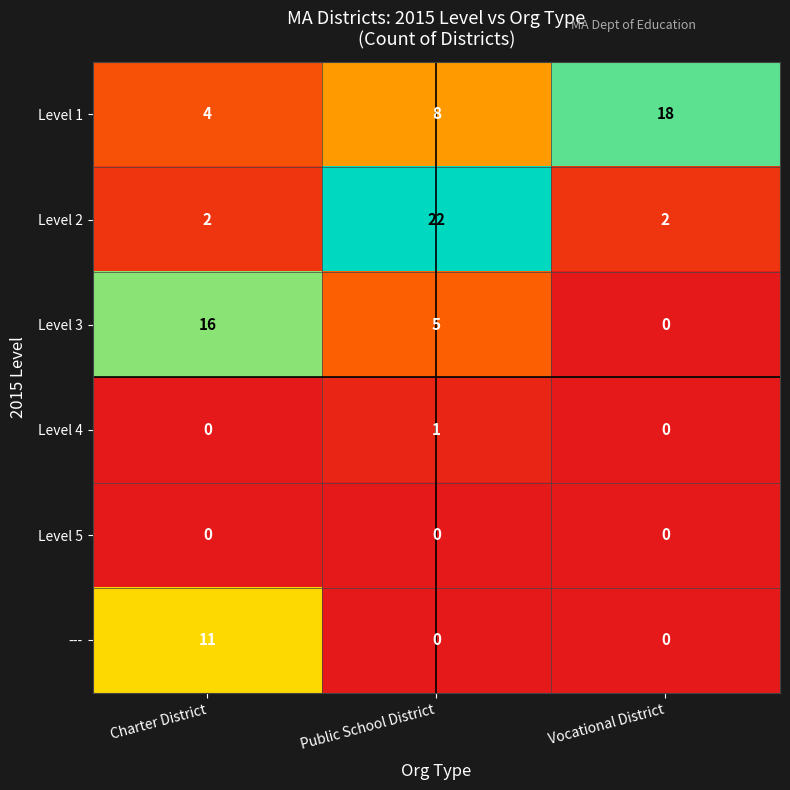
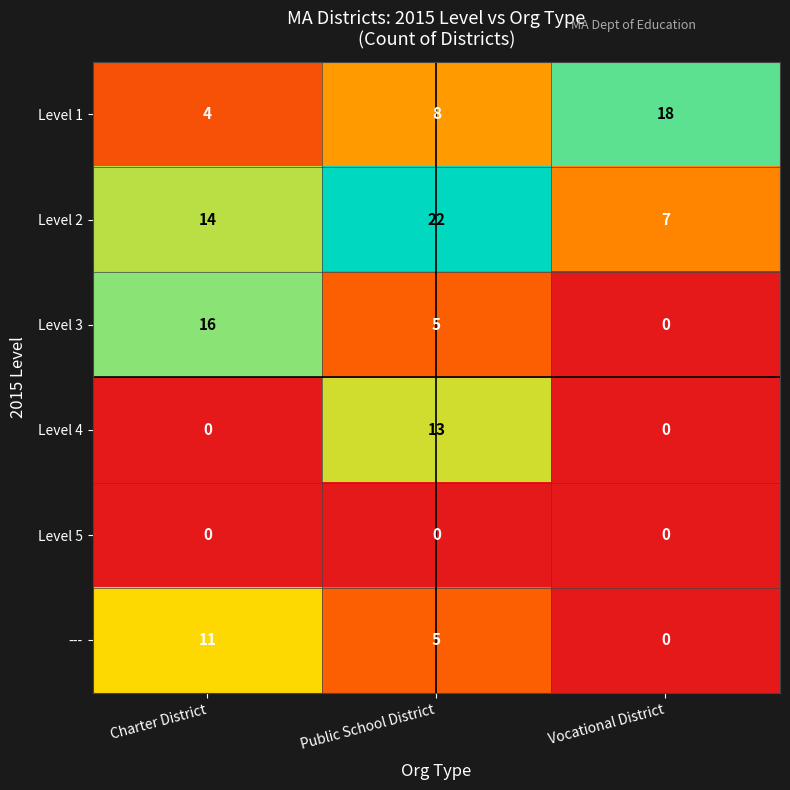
  {
    "Level 1": {
      "Charter District": 4,
      "Public School District": 8,
      "Vocational District": 18
    },
    "Level 2": {
-     "Charter District": 2,
+     "Charter District": 14,
      "Public School District": 22,
-     "Vocational District": 2
+     "Vocational District": 7
    },
    "Level 3": {
      "Charter District": 16,
      "Public School District": 5,
      "Vocational District": 0
    },
    "Level 4": {
      "Charter District": 0,
-     "Public School District": 1,
+     "Public School District": 13,
      "Vocational District": 0
    },
    "Level 5": {
      "Charter District": 0,
      "Public School District": 0,
      "Vocational District": 0
    },
    "---": {
      "Charter District": 11,
-     "Public School District": 0,
+     "Public School District": 5,
      "Vocational District": 0
    }
  }
